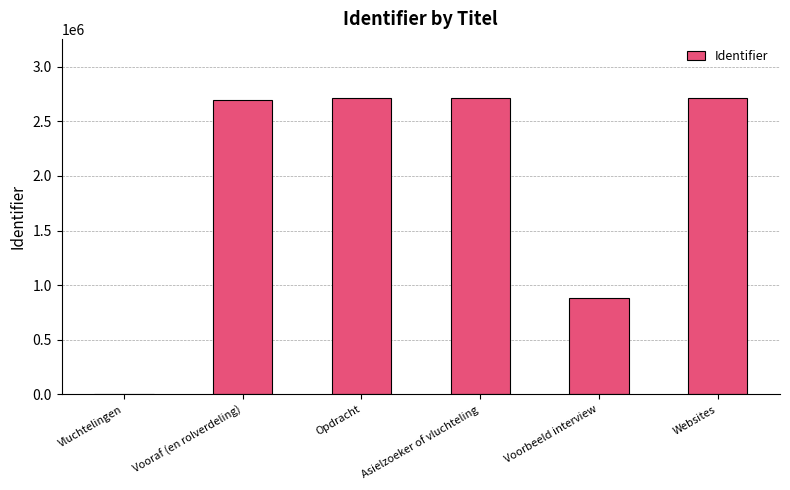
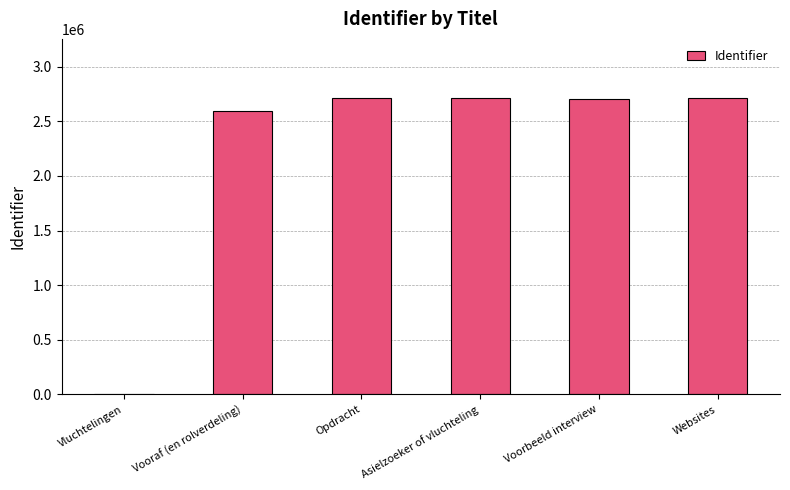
  {
    "Vluchtelingen": 0,
-   "Vooraf (en rolverdeling)": 2690000,
+   "Vooraf (en rolverdeling)": 2600000,
    "Opdracht": 2710000,
    "Asielzoeker of vluchteling": 2710000,
-   "Voorbeeld interview": 880000,
+   "Voorbeeld interview": 2700000,
    "Websites": 2710000
  }
